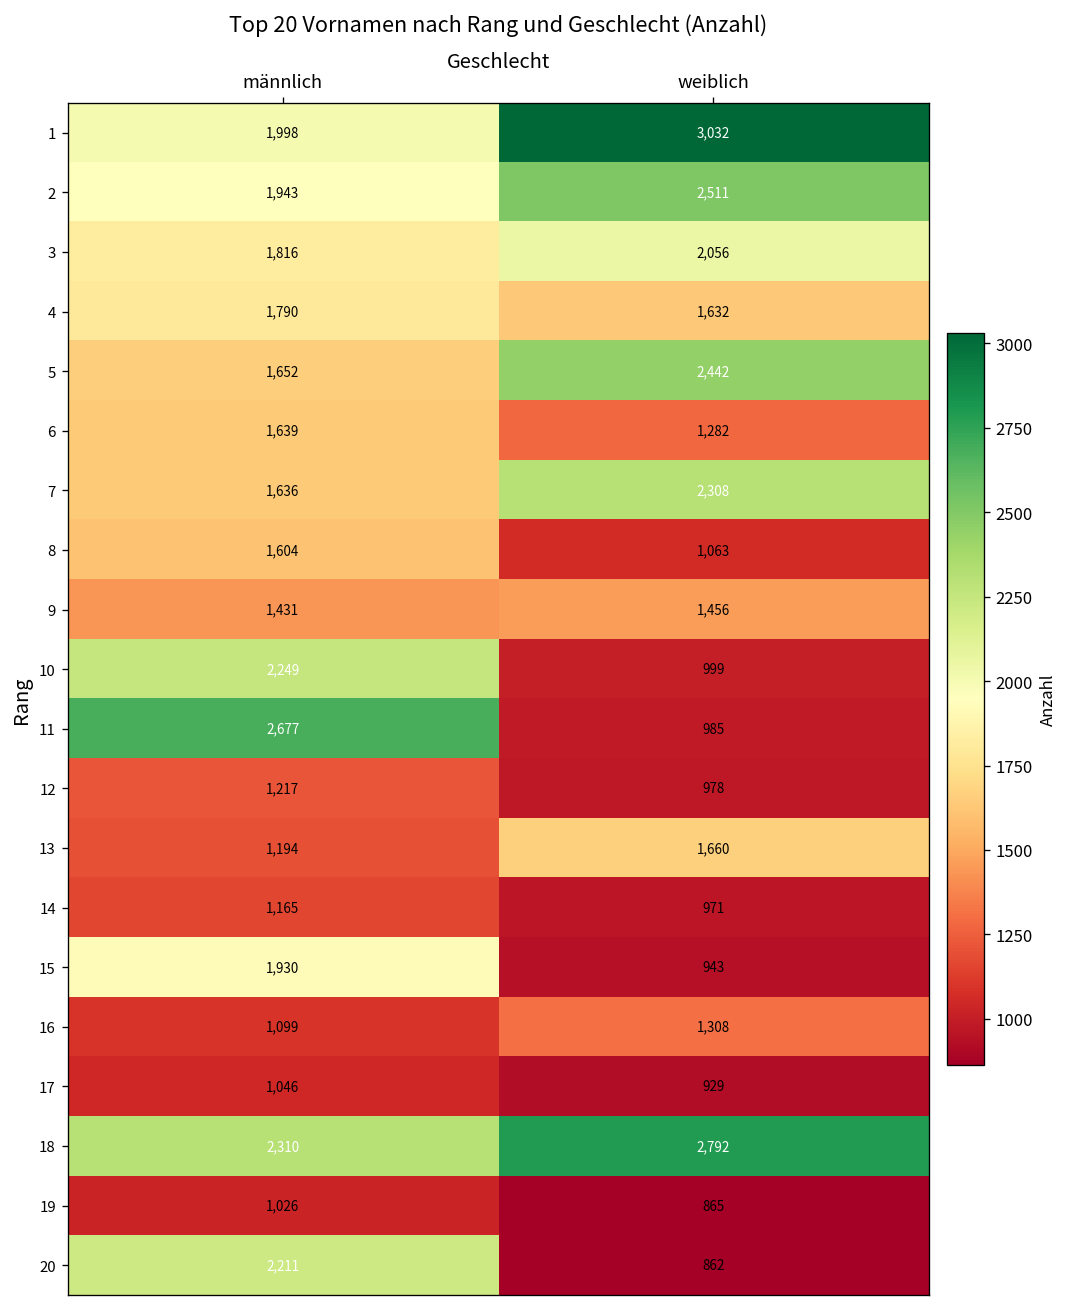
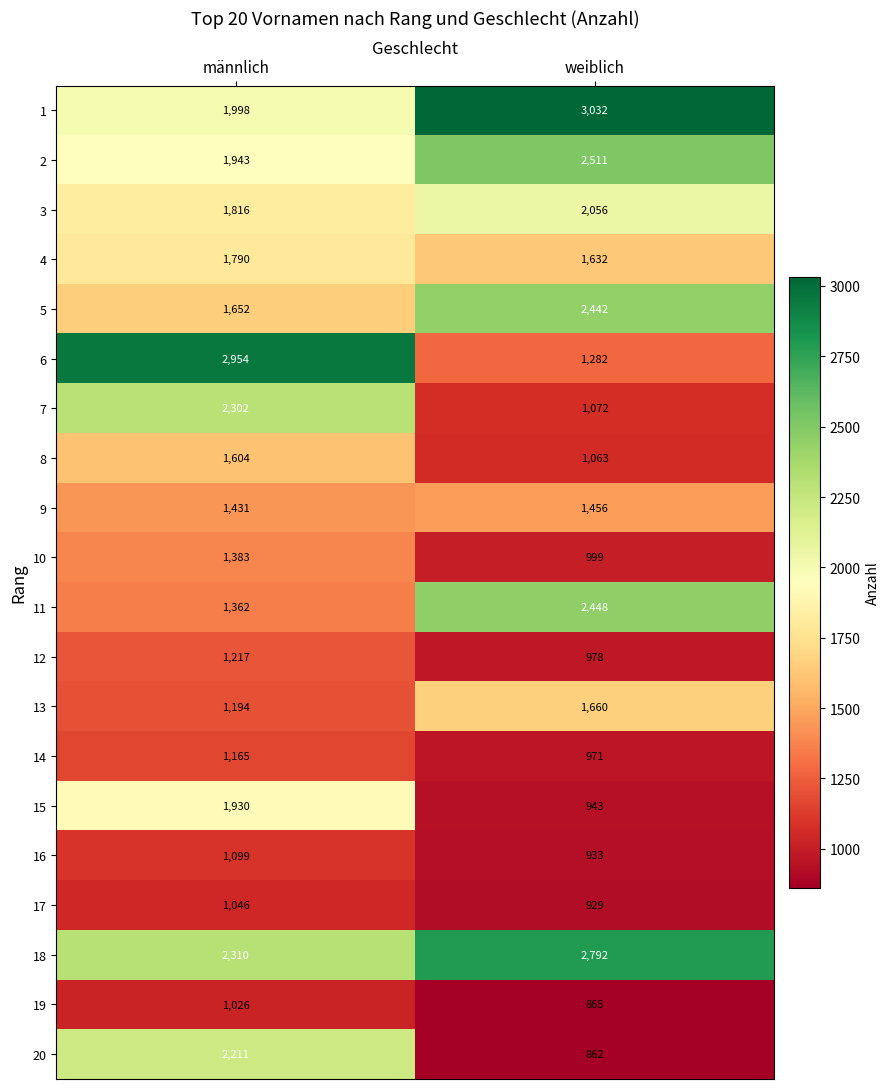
  {
    "1": {
      "männlich": "1,998",
      "weiblich": "3,032"
    },
    "2": {
      "männlich": "1,943",
      "weiblich": "2,511"
    },
    "3": {
      "männlich": "1,816",
      "weiblich": "2,056"
    },
    "4": {
      "männlich": "1,790",
      "weiblich": "1,632"
    },
    "5": {
      "männlich": "1,652",
      "weiblich": "2,442"
    },
    "6": {
-     "männlich": "1,639",
+     "männlich": "2,954",
      "weiblich": "1,282"
    },
    "7": {
-     "männlich": "1,636",
-     "weiblich": "2,308"
+     "männlich": "2,302",
+     "weiblich": "1,072"
    },
    "8": {
      "männlich": "1,604",
      "weiblich": "1,063"
    },
    "9": {
      "männlich": "1,431",
      "weiblich": "1,456"
    },
    "10": {
-     "männlich": "2,249",
+     "männlich": "1,383",
      "weiblich": "999"
    },
    "11": {
-     "männlich": "2,677",
-     "weiblich": "985"
+     "männlich": "1,362",
+     "weiblich": "2,448"
    },
    "12": {
      "männlich": "1,217",
      "weiblich": "978"
    },
    "13": {
      "männlich": "1,194",
      "weiblich": "1,660"
    },
    "14": {
      "männlich": "1,165",
      "weiblich": "971"
    },
    "15": {
      "männlich": "1,930",
      "weiblich": "943"
    },
    "16": {
      "männlich": "1,099",
-     "weiblich": "1,308"
+     "weiblich": "933"
    },
    "17": {
      "männlich": "1,046",
      "weiblich": "929"
    },
    "18": {
      "männlich": "2,310",
      "weiblich": "2,792"
    },
    "19": {
      "männlich": "1,026",
      "weiblich": "865"
    },
    "20": {
      "männlich": "2,211",
      "weiblich": "862"
    }
  }
